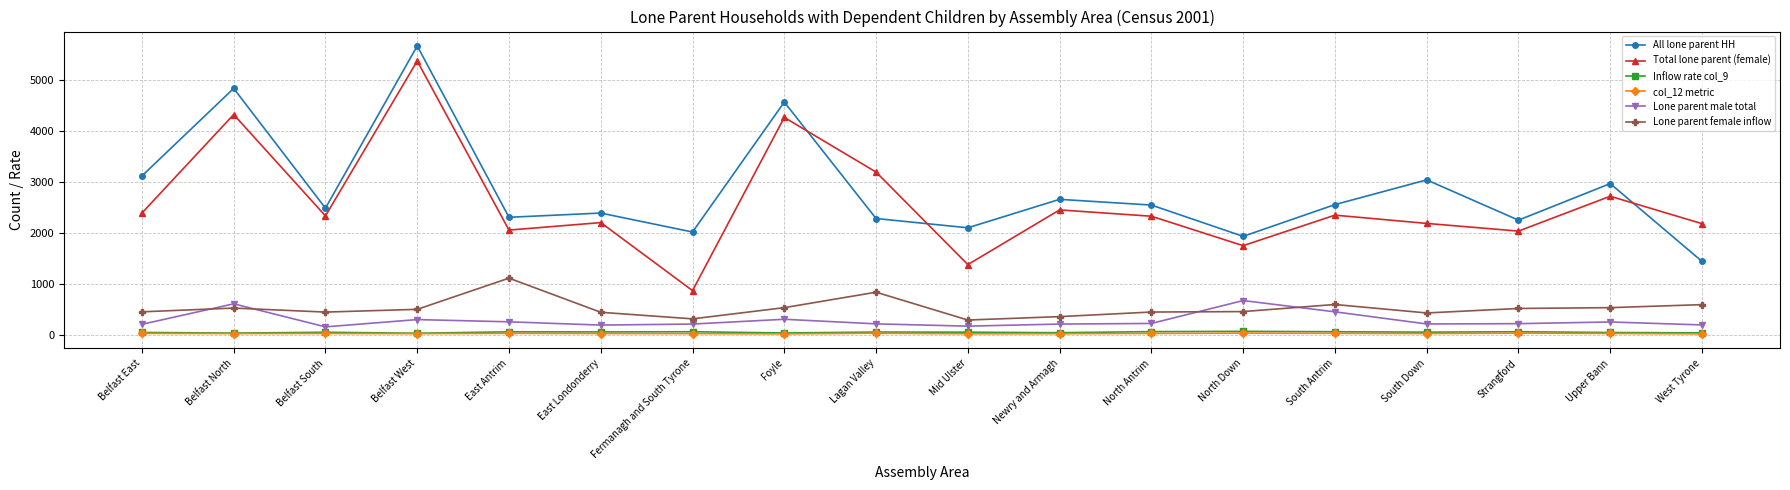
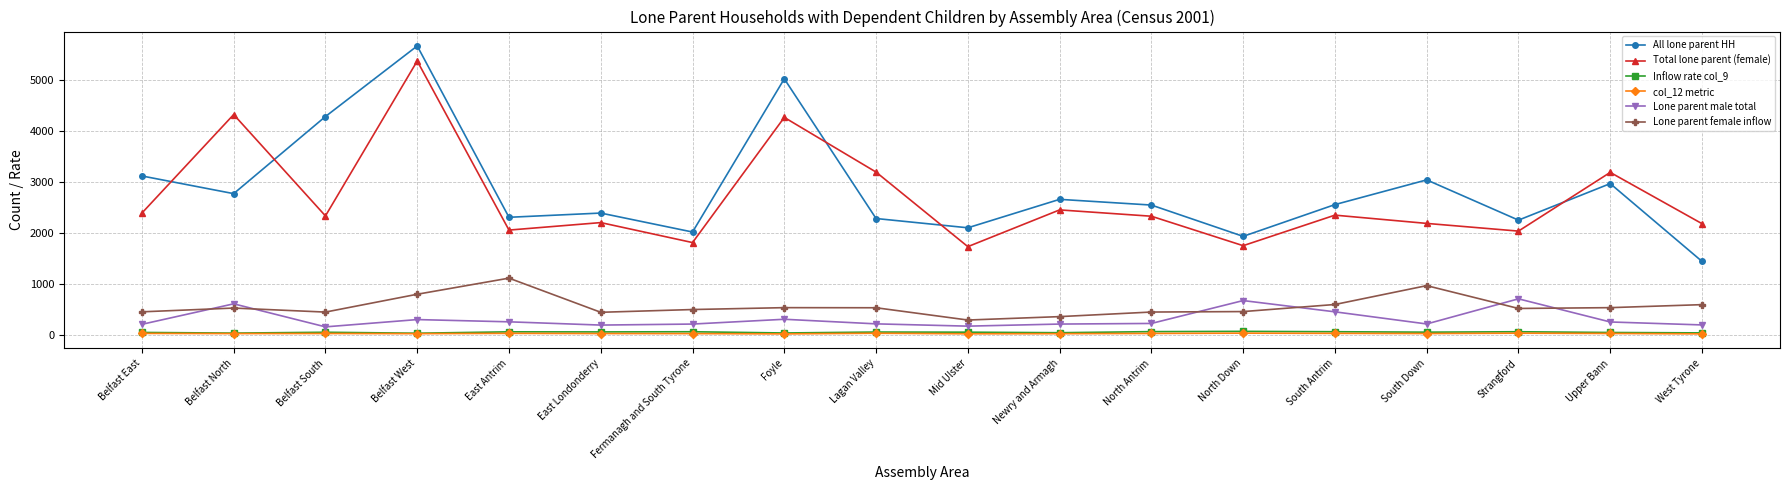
  {
    "All lone parent HH": {
      "Belfast East": 3100,
-     "Belfast North": 4800,
-     "Belfast South": 2500,
+     "Belfast North": 2800,
+     "Belfast South": 4300,
      "Belfast West": 5700,
      "East Antrim": 2300,
      "East Londonderry": 2400,
      "Fermanagh and South Tyrone": 2000,
-     "Foyle": 4600,
+     "Foyle": 5000,
      "Lagan Valley": 2300,
      "Mid Ulster": 2100,
      "Newry and Armagh": 2700,
      "North Antrim": 2500,
      "North Down": 1900,
      "South Antrim": 2600,
      "South Down": 3000,
      "Strangford": 2200,
      "Upper Bann": 3000,
      "West Tyrone": 1400
    },
    "Total lone parent (female)": {
      "Belfast East": 2400,
      "Belfast North": 4300,
      "Belfast South": 2300,
      "Belfast West": 5400,
      "East Antrim": 2100,
      "East Londonderry": 2200,
-     "Fermanagh and South Tyrone": 900,
+     "Fermanagh and South Tyrone": 1800,
      "Foyle": 4300,
      "Lagan Valley": 3200,
-     "Mid Ulster": 1400,
+     "Mid Ulster": 1700,
      "Newry and Armagh": 2400,
      "North Antrim": 2300,
      "North Down": 1700,
      "South Antrim": 2300,
      "South Down": 2200,
      "Strangford": 2000,
-     "Upper Bann": 2700,
+     "Upper Bann": 3200,
      "West Tyrone": 2200
    },
    "Lone parent male total": {
      "Belfast East": 200,
      "Belfast North": 600,
      "Belfast South": 200,
      "Belfast West": 300,
      "East Antrim": 300,
      "East Londonderry": 200,
      "Fermanagh and South Tyrone": 200,
      "Foyle": 300,
      "Lagan Valley": 200,
      "Mid Ulster": 200,
      "Newry and Armagh": 200,
      "North Antrim": 200,
      "North Down": 700,
      "South Antrim": 400,
      "South Down": 200,
-     "Strangford": 200,
+     "Strangford": 700,
      "Upper Bann": 200,
      "West Tyrone": 200
    },
    "Lone parent female inflow": {
      "Belfast East": 400,
      "Belfast North": 500,
      "Belfast South": 400,
-     "Belfast West": 500,
+     "Belfast West": 800,
      "East Antrim": 1100,
      "East Londonderry": 400,
-     "Fermanagh and South Tyrone": 300,
+     "Fermanagh and South Tyrone": 500,
      "Foyle": 500,
-     "Lagan Valley": 800,
+     "Lagan Valley": 500,
      "Mid Ulster": 300,
      "Newry and Armagh": 400,
      "North Antrim": 400,
      "North Down": 500,
      "South Antrim": 600,
-     "South Down": 400,
+     "South Down": 1000,
      "Strangford": 500,
      "Upper Bann": 500,
      "West Tyrone": 600
    }
  }
